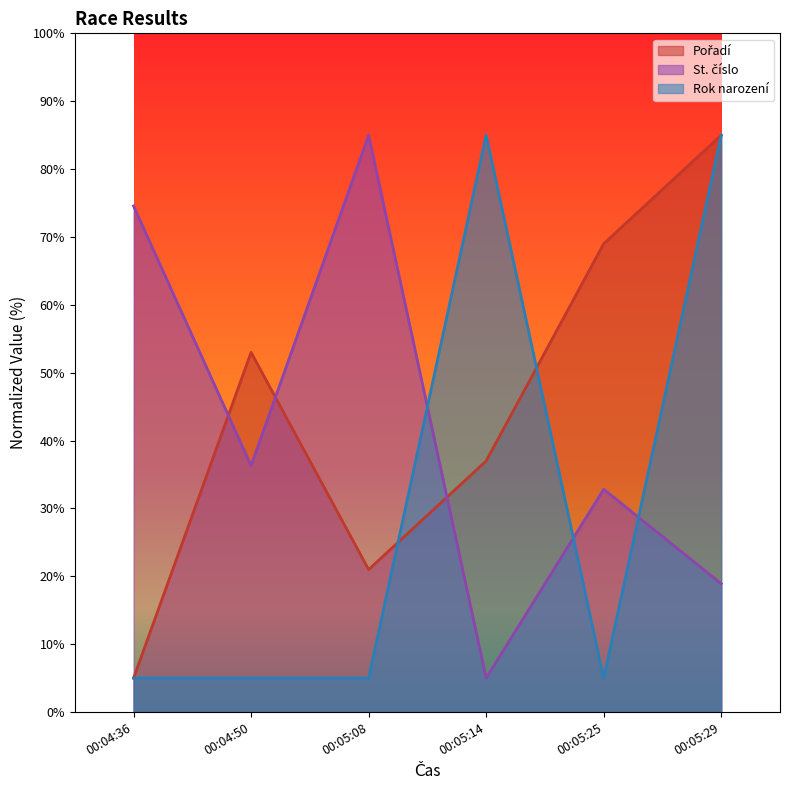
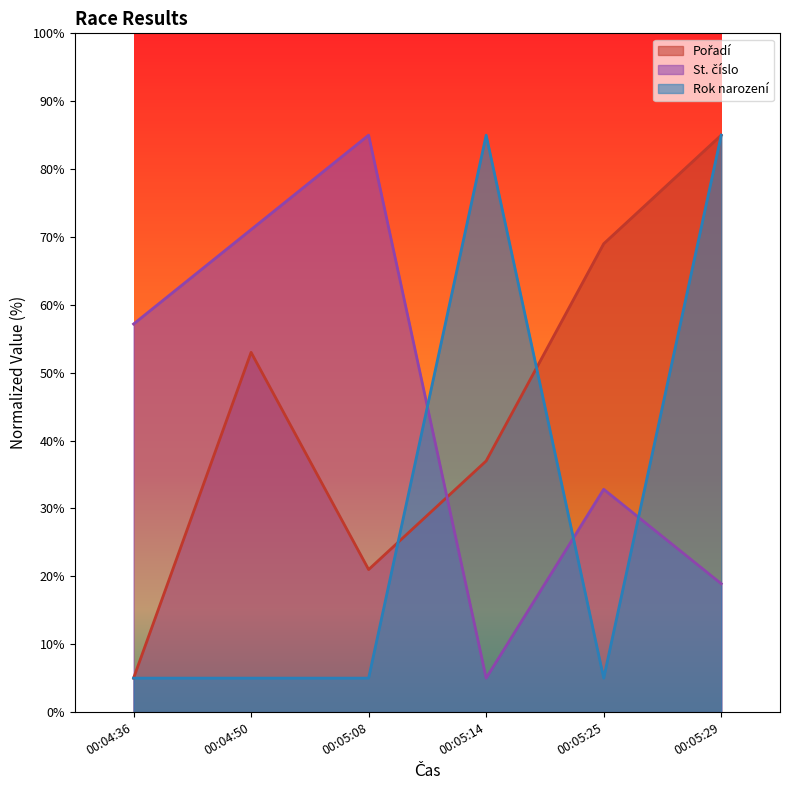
  {
    "Pořadí": {
      "00:04:50": "53%",
      "00:05:08": "21%",
      "00:05:14": "37%",
      "00:05:25": "69%"
    },
    "St. číslo": {
-     "00:04:36": "75%",
-     "00:04:50": "36%",
+     "00:04:36": "57%",
+     "00:04:50": "71%",
      "00:05:08": "85%",
      "00:05:14": "5%",
      "00:05:25": "33%",
      "00:05:29": "19%"
    },
    "Rok narození": {
      "00:04:50": "5%",
      "00:05:08": "5%",
      "00:05:14": "85%",
      "00:05:25": "5%"
    }
  }
